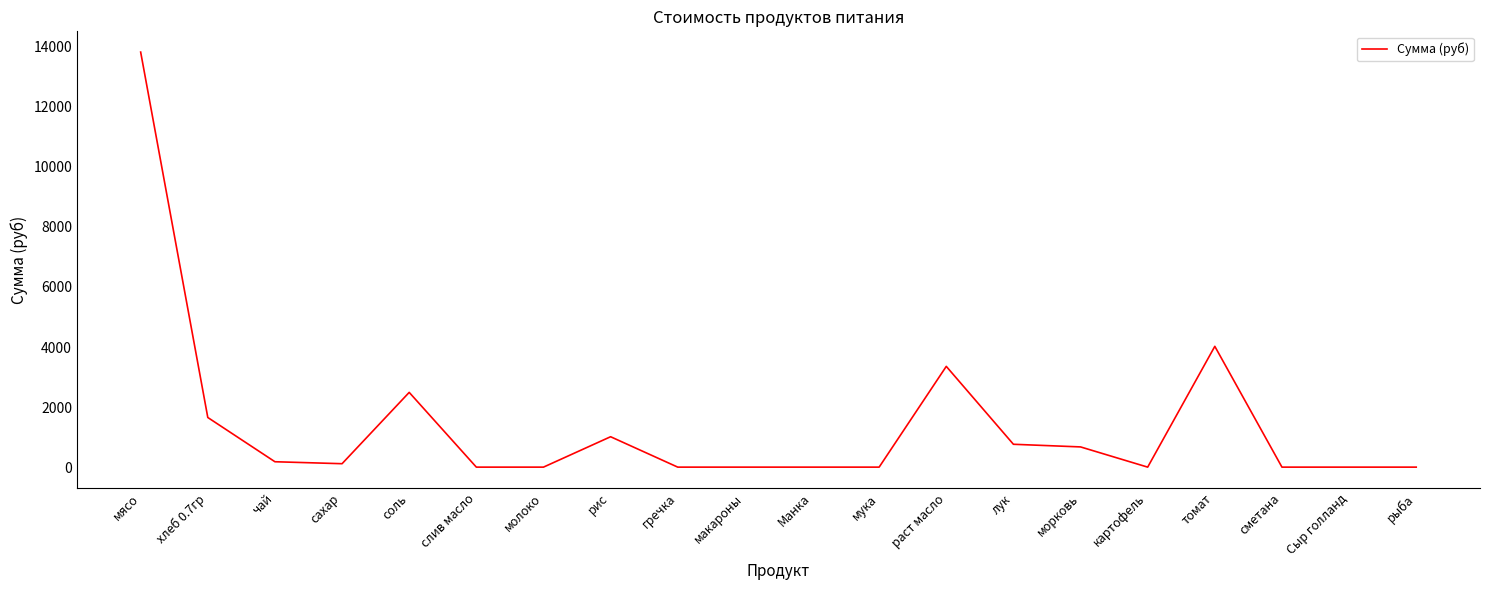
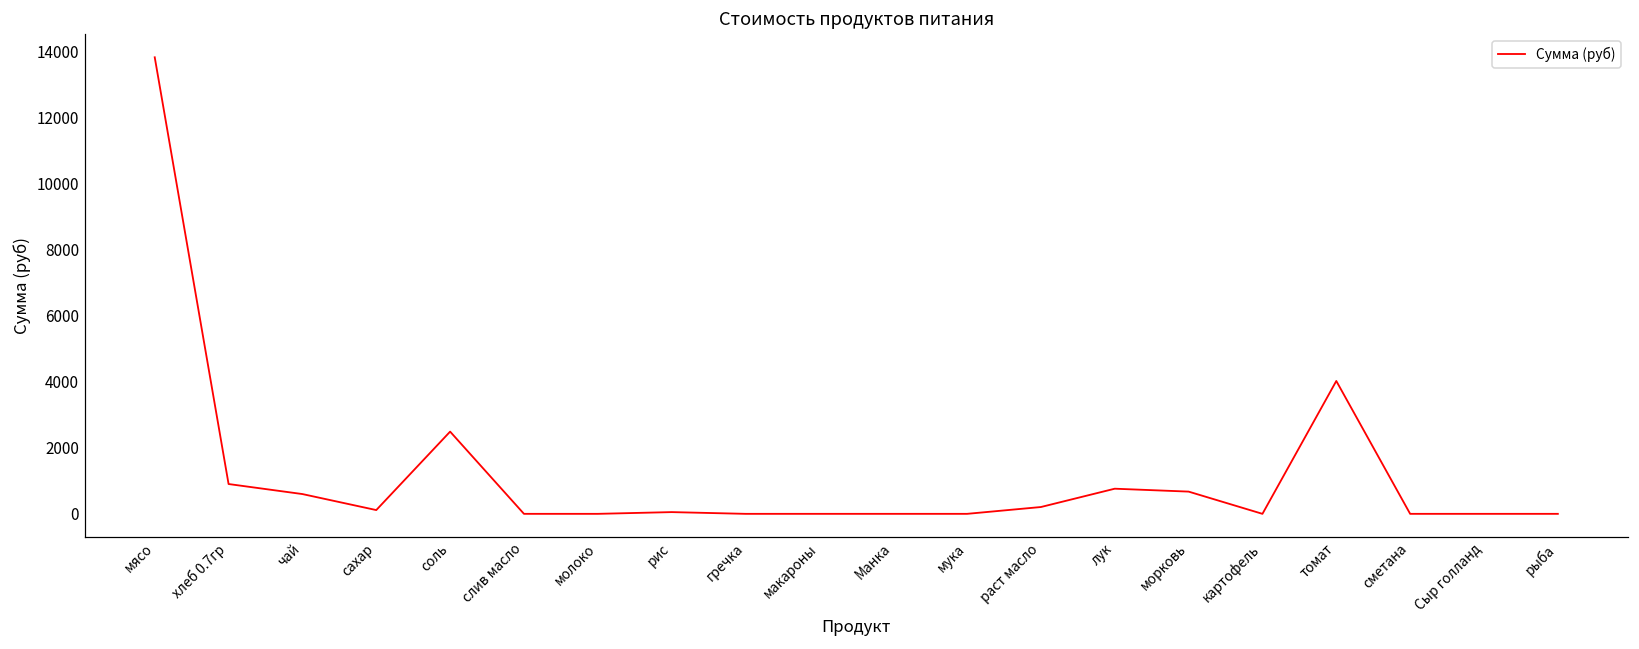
  {
    "мясо": 13800,
-   "хлеб 0.7гр": 1700,
-   "чай": 200,
+   "хлеб 0.7гр": 900,
+   "чай": 600,
    "сахар": 100,
    "соль": 2500,
    "слив масло": 0,
    "молоко": 0,
-   "рис": 1000,
+   "рис": 100,
    "гречка": 0,
    "макароны": 0,
    "Манка": 0,
    "мука": 0,
-   "раст масло": 3400,
+   "раст масло": 200,
    "лук": 800,
    "морковь": 700,
    "картофель": 0,
    "томат": 4000,
    "сметана": 0,
    "Сыр голланд": 0,
    "рыба": 0
  }
